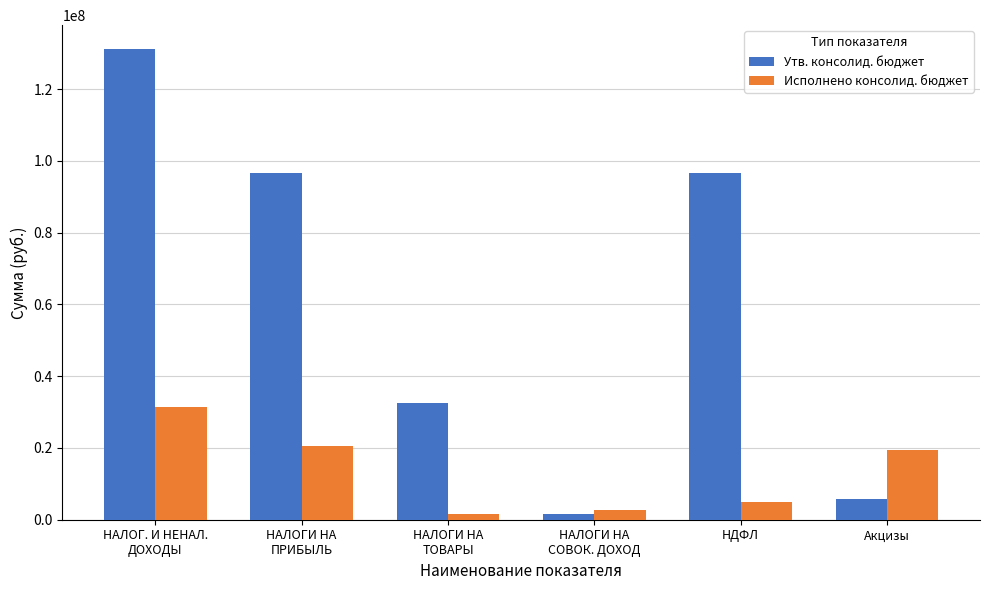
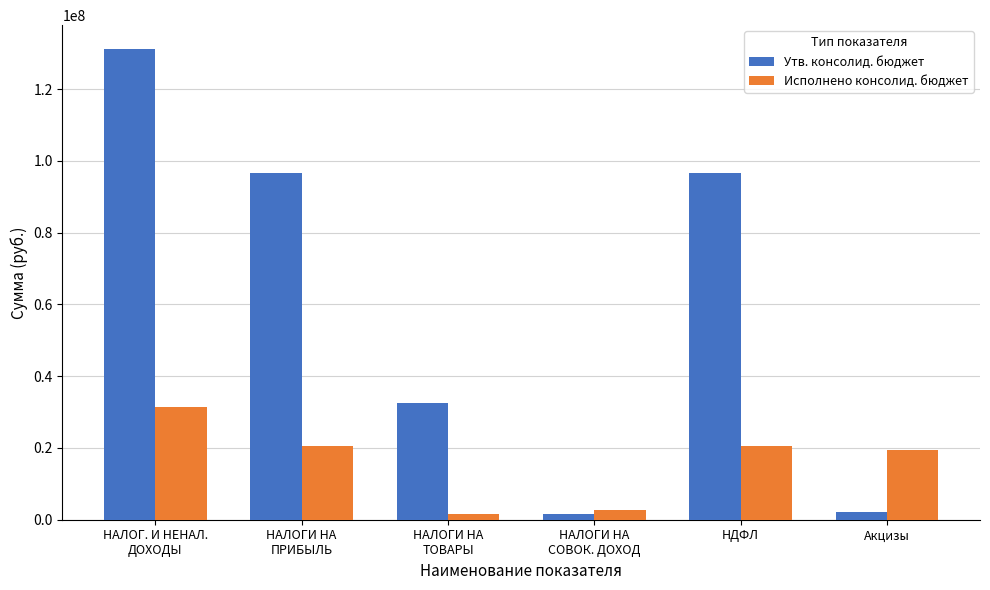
  {
    "Утв. консолид. бюджет": {
      "НАЛОГ. И НЕНАЛ. ДОХОДЫ": 131000000,
      "НАЛОГИ НА ПРИБЫЛЬ": 97000000,
      "НАЛОГИ НА ТОВАРЫ": 33000000,
      "НАЛОГИ НА СОВОК. ДОХОД": 2000000,
      "НДФЛ": 97000000,
-     "Акцизы": 6000000
+     "Акцизы": 2000000
    },
    "Исполнено консолид. бюджет": {
      "НАЛОГ. И НЕНАЛ. ДОХОДЫ": 31000000,
      "НАЛОГИ НА ПРИБЫЛЬ": 21000000,
      "НАЛОГИ НА ТОВАРЫ": 1000000,
      "НАЛОГИ НА СОВОК. ДОХОД": 3000000,
-     "НДФЛ": 5000000,
+     "НДФЛ": 21000000,
      "Акцизы": 19000000
    }
  }
